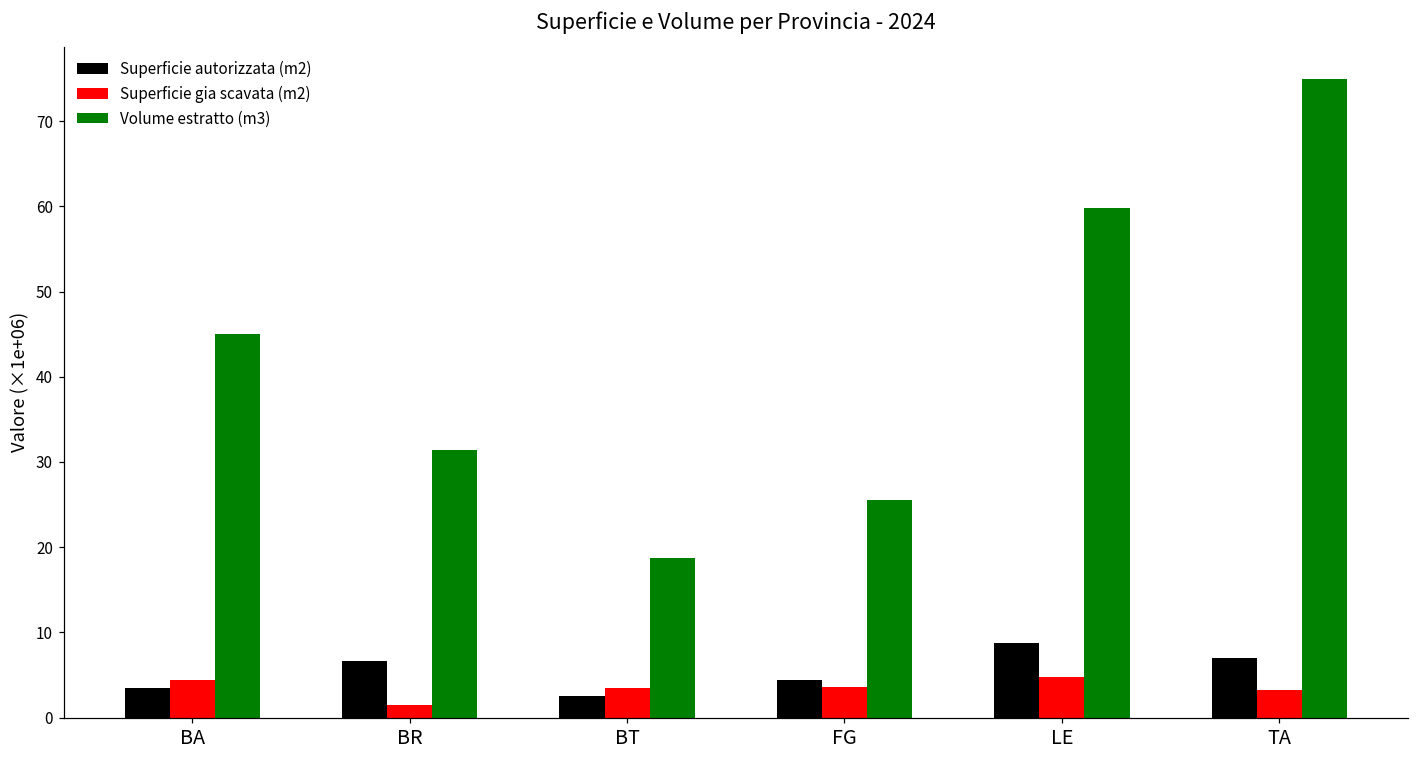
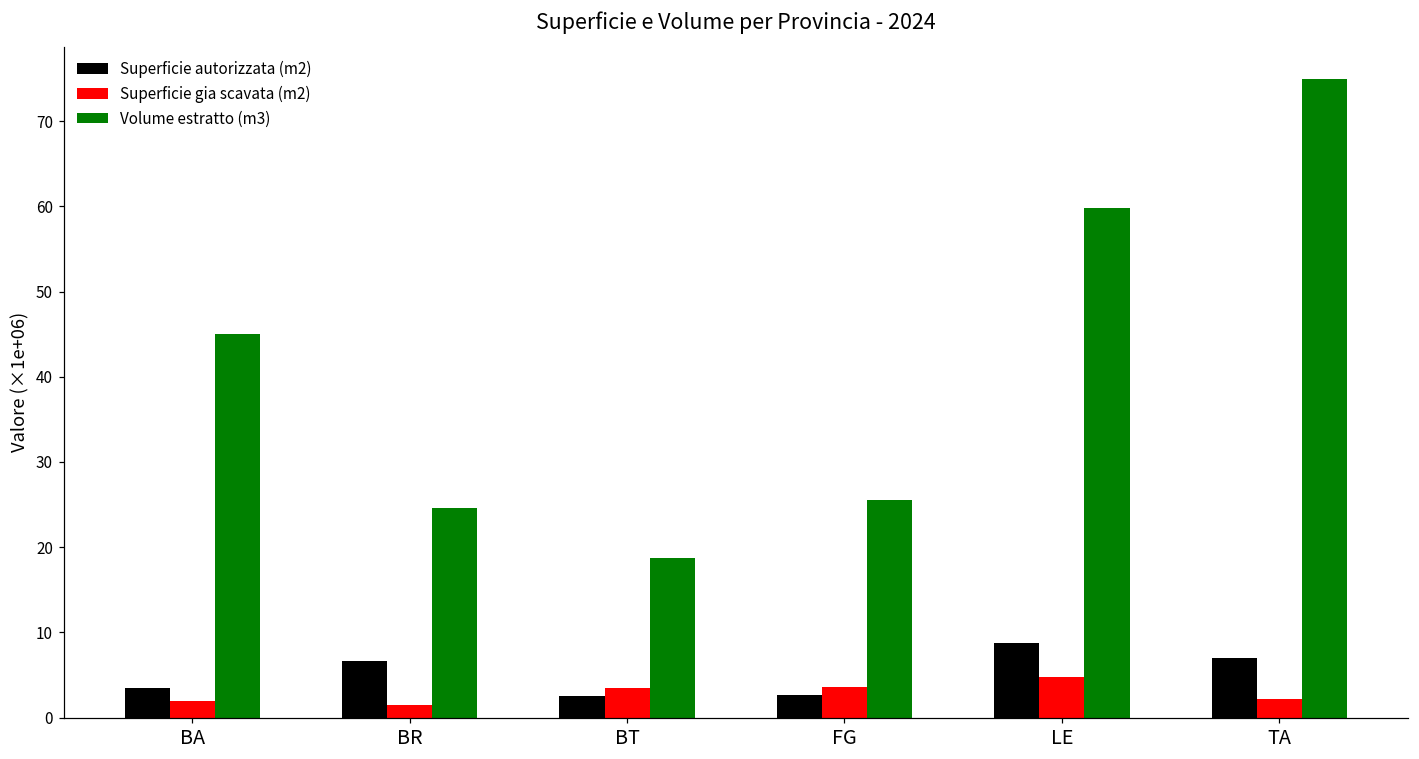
  {
    "Superficie autorizzata (m2)": {
      "BA": 3,
      "BR": 7,
      "BT": 3,
-     "FG": 4,
+     "FG": 3,
      "LE": 9,
      "TA": 7
    },
    "Superficie gia scavata (m2)": {
-     "BA": 4,
+     "BA": 2,
      "BR": 1,
      "BT": 3,
      "FG": 4,
      "LE": 5,
-     "TA": 3
+     "TA": 2
    },
    "Volume estratto (m3)": {
      "BA": 45,
-     "BR": 31,
+     "BR": 25,
      "BT": 19,
      "FG": 26,
      "LE": 60,
      "TA": 75
    }
  }
